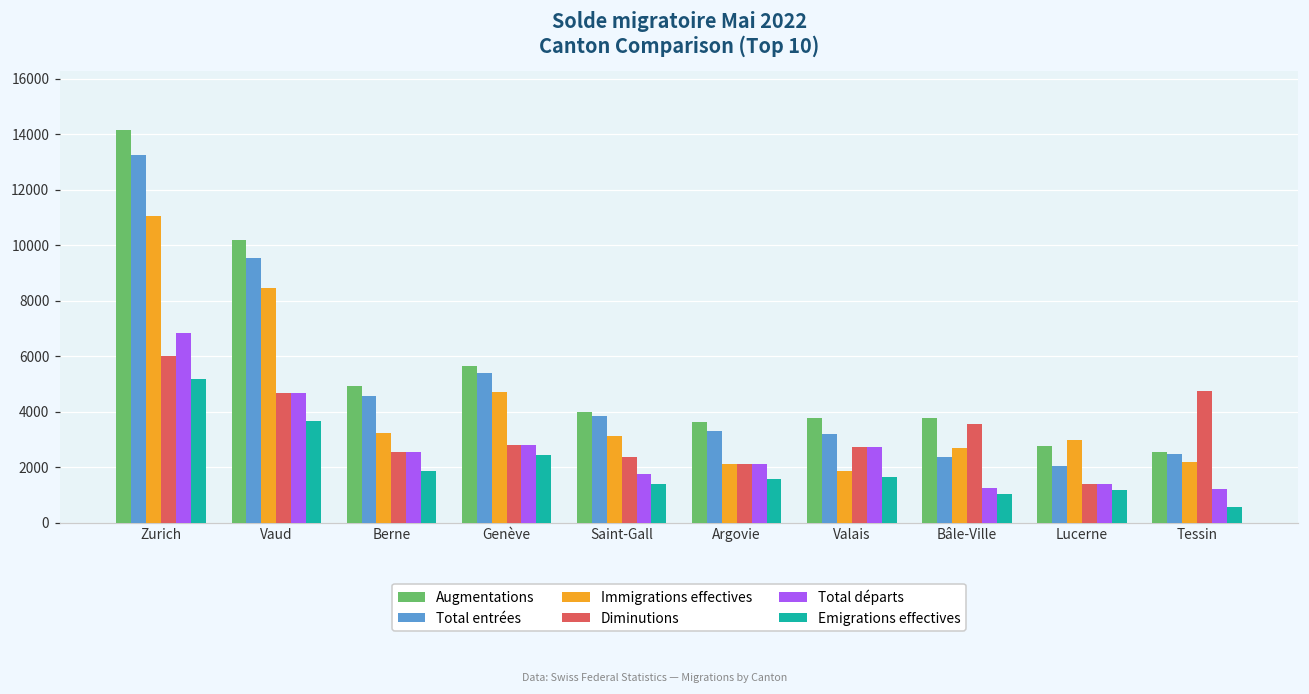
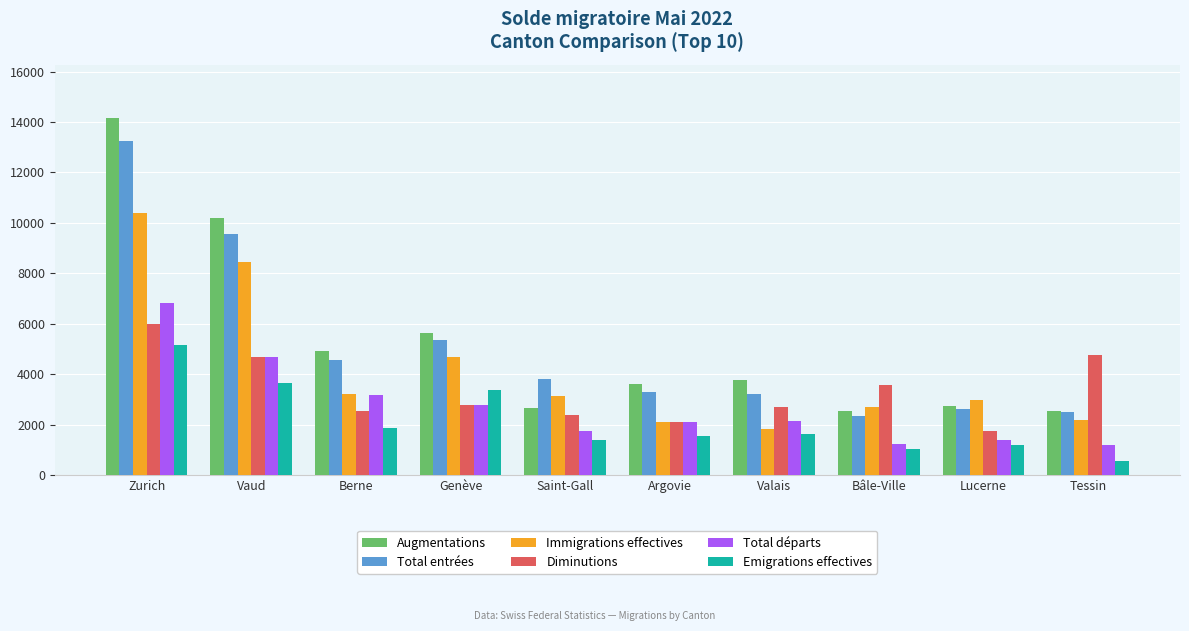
  {
    "Augmentations": {
      "Zurich": 14100,
      "Vaud": 10200,
      "Berne": 4900,
      "Genève": 5600,
-     "Saint-Gall": 4000,
+     "Saint-Gall": 2700,
      "Argovie": 3600,
      "Valais": 3800,
-     "Bâle-Ville": 3800,
+     "Bâle-Ville": 2500,
      "Lucerne": 2800,
      "Tessin": 2500
    },
    "Total entrées": {
      "Zurich": 13200,
      "Vaud": 9500,
      "Berne": 4600,
      "Genève": 5400,
      "Saint-Gall": 3800,
      "Argovie": 3300,
      "Valais": 3200,
      "Bâle-Ville": 2400,
-     "Lucerne": 2000,
+     "Lucerne": 2600,
      "Tessin": 2500
    },
    "Immigrations effectives": {
-     "Zurich": 11000,
+     "Zurich": 10400,
      "Vaud": 8500,
      "Berne": 3200,
      "Genève": 4700,
      "Saint-Gall": 3100,
      "Argovie": 2100,
      "Valais": 1800,
      "Bâle-Ville": 2700,
      "Lucerne": 3000,
      "Tessin": 2200
    },
    "Diminutions": {
      "Zurich": 6000,
      "Vaud": 4700,
      "Berne": 2600,
      "Genève": 2800,
      "Saint-Gall": 2400,
      "Argovie": 2100,
      "Valais": 2700,
      "Bâle-Ville": 3600,
-     "Lucerne": 1400,
+     "Lucerne": 1800,
      "Tessin": 4700
    },
    "Total départs": {
      "Zurich": 6800,
      "Vaud": 4700,
-     "Berne": 2600,
+     "Berne": 3200,
      "Genève": 2800,
      "Saint-Gall": 1800,
      "Argovie": 2100,
-     "Valais": 2700,
+     "Valais": 2100,
      "Bâle-Ville": 1200,
      "Lucerne": 1400,
      "Tessin": 1200
    },
    "Emigrations effectives": {
      "Zurich": 5200,
      "Vaud": 3700,
      "Berne": 1900,
-     "Genève": 2400,
+     "Genève": 3400,
      "Saint-Gall": 1400,
      "Argovie": 1600,
      "Valais": 1600,
      "Bâle-Ville": 1000,
      "Lucerne": 1200,
      "Tessin": 500
    }
  }
